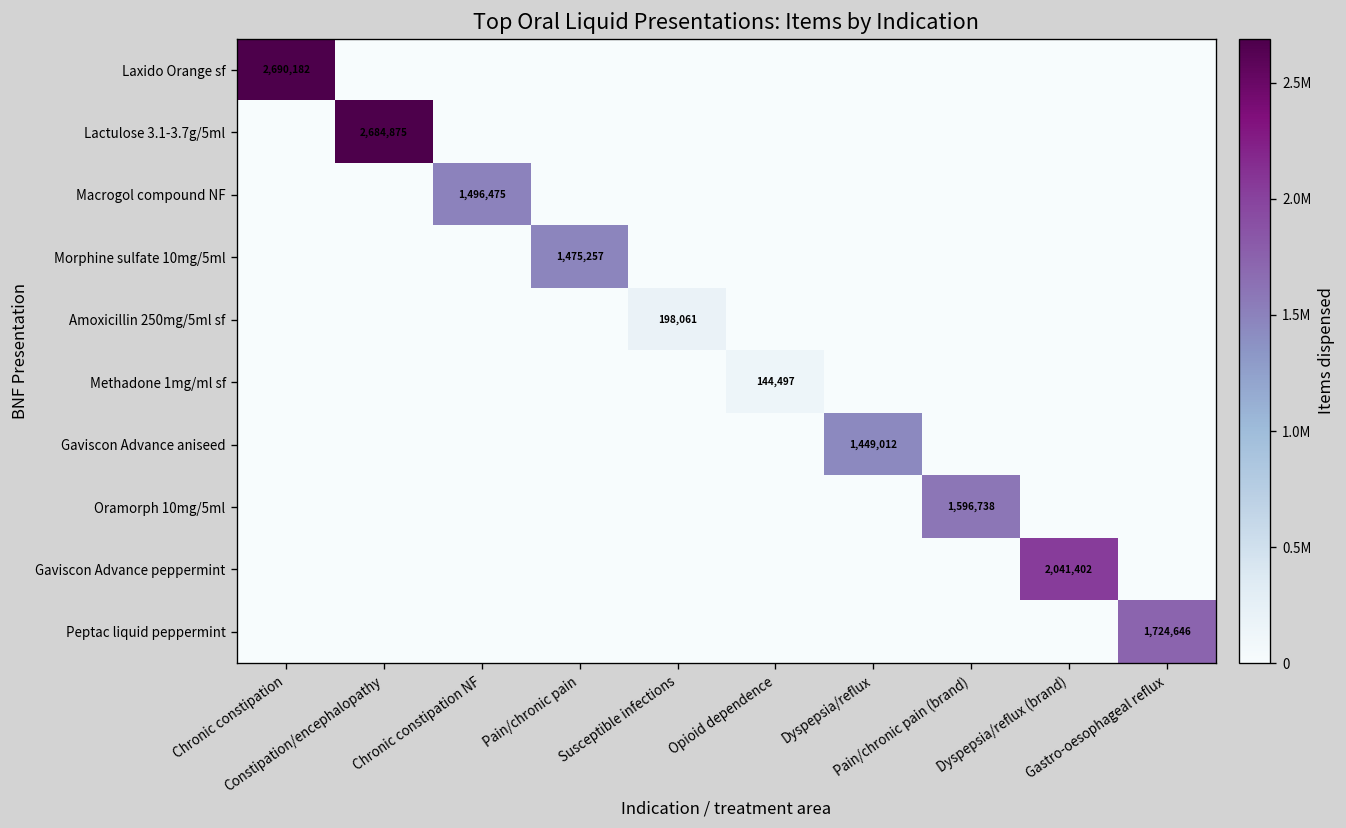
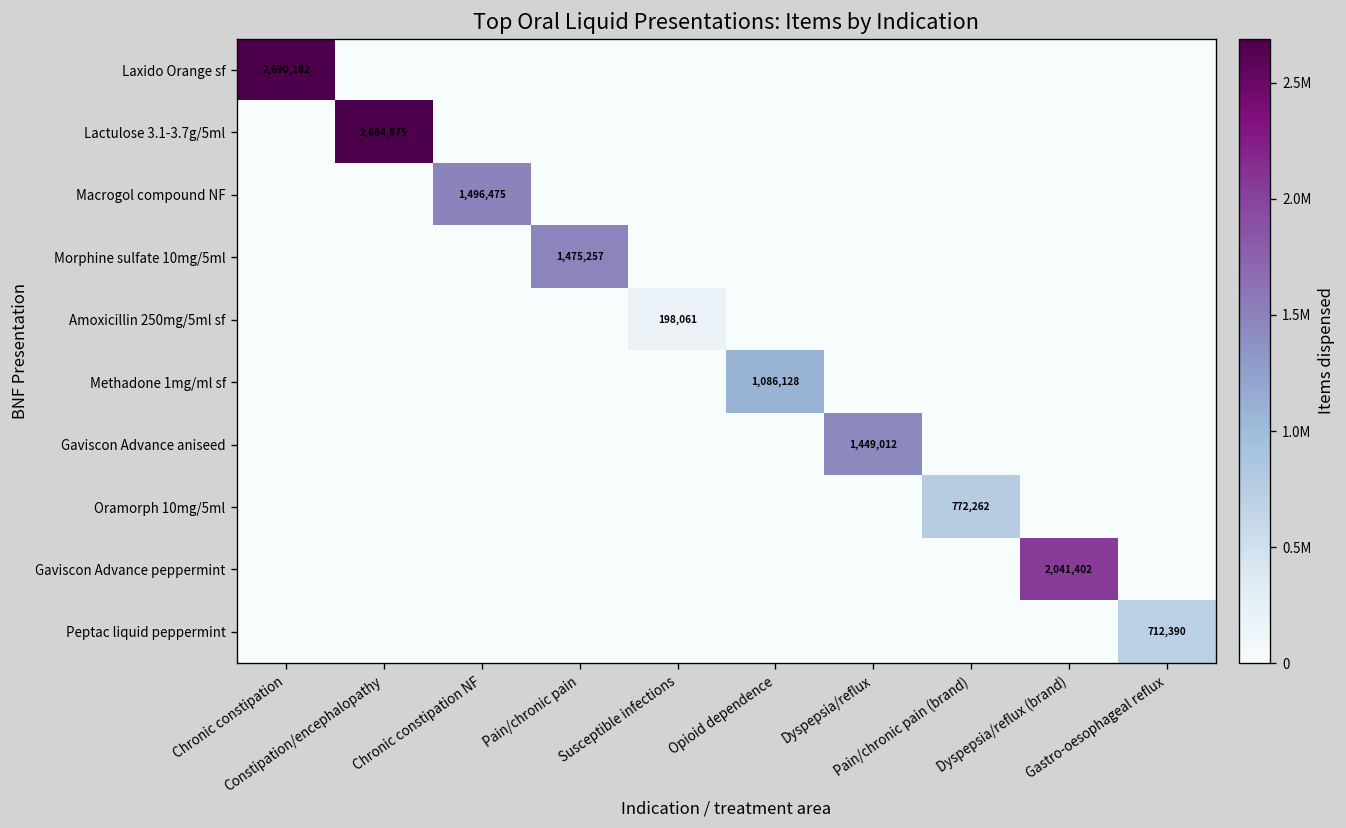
  {
    "Laxido Orange sf": {
      "Chronic constipation": "2,690,182"
    },
    "Lactulose 3.1-3.7g/5ml": {
      "Constipation/encephalopathy": "2,684,875"
    },
    "Macrogol compound NF": {
      "Chronic constipation NF": "1,496,475"
    },
    "Morphine sulfate 10mg/5ml": {
      "Pain/chronic pain": "1,475,257"
    },
    "Amoxicillin 250mg/5ml sf": {
      "Susceptible infections": "198,061"
    },
    "Methadone 1mg/ml sf": {
-     "Opioid dependence": "144,497"
+     "Opioid dependence": "1,086,128"
    },
    "Gaviscon Advance aniseed": {
      "Dyspepsia/reflux": "1,449,012"
    },
    "Oramorph 10mg/5ml": {
-     "Pain/chronic pain (brand)": "1,596,738"
+     "Pain/chronic pain (brand)": "772,262"
    },
    "Gaviscon Advance peppermint": {
      "Dyspepsia/reflux (brand)": "2,041,402"
    },
    "Peptac liquid peppermint": {
-     "Gastro-oesophageal reflux": "1,724,646"
+     "Gastro-oesophageal reflux": "712,390"
    }
  }
